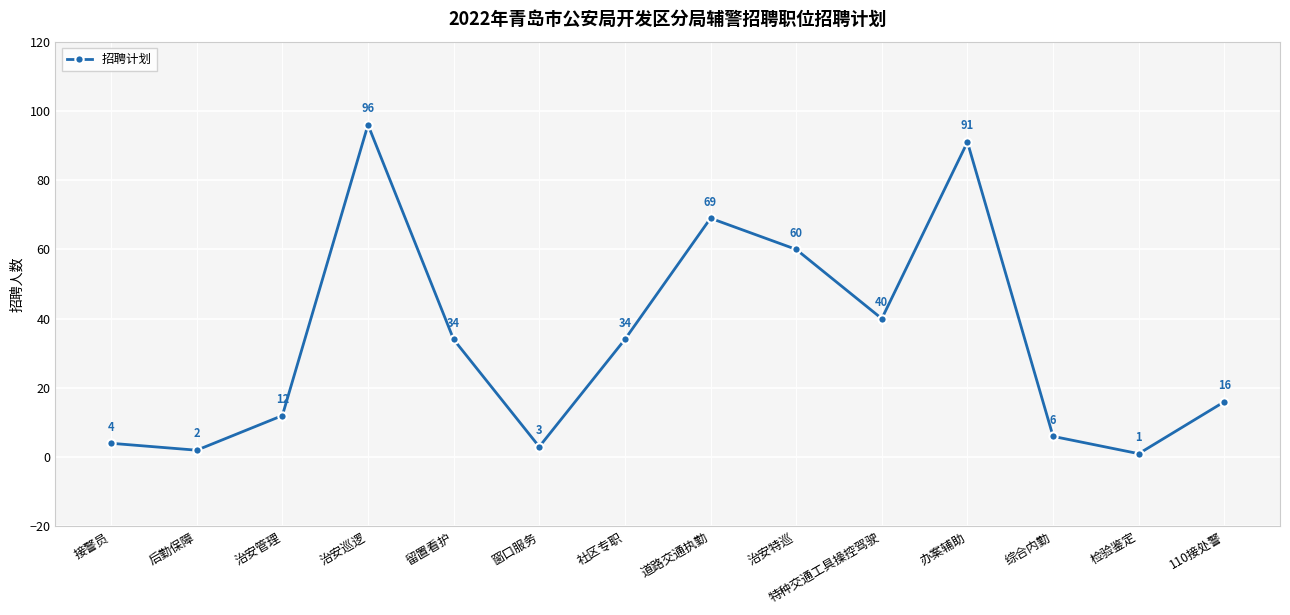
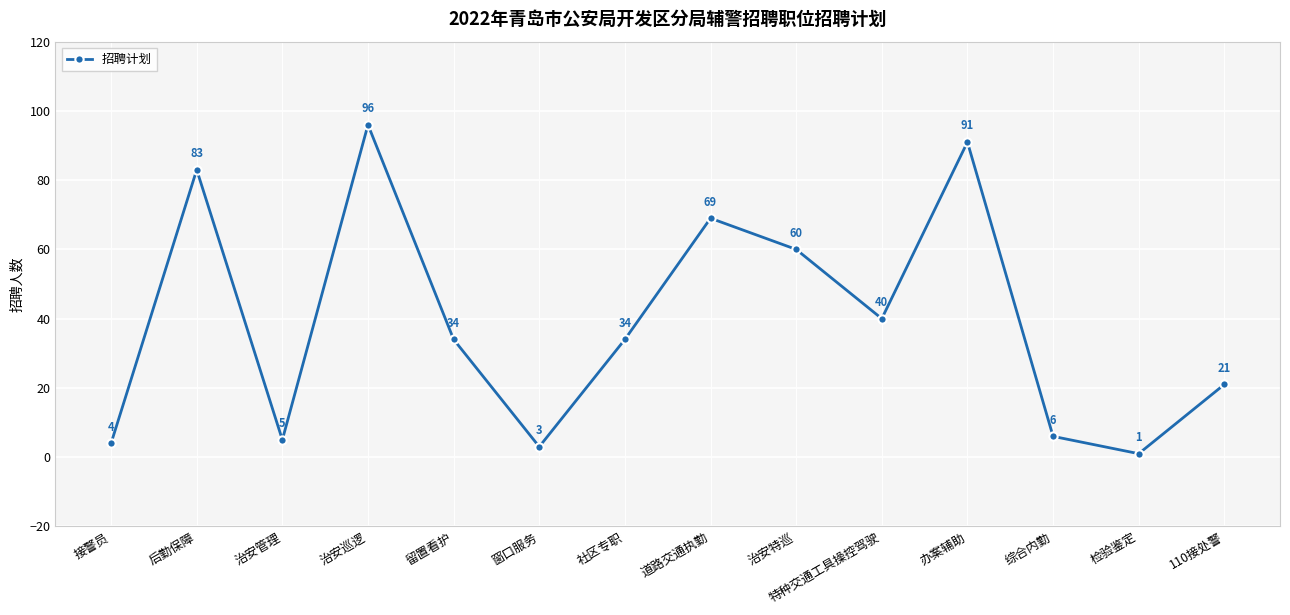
  {
    "接警员": 4,
-   "后勤保障": 2,
-   "治安管理": 12,
+   "后勤保障": 83,
+   "治安管理": 5,
    "治安巡逻": 96,
    "留置看护": 34,
    "窗口服务": 3,
    "社区专职": 34,
    "道路交通执勤": 69,
    "治安特巡": 60,
    "特种交通工具操控驾驶": 40,
    "办案辅助": 91,
    "综合内勤": 6,
    "检验鉴定": 1,
-   "110接处警": 16
+   "110接处警": 21
  }
